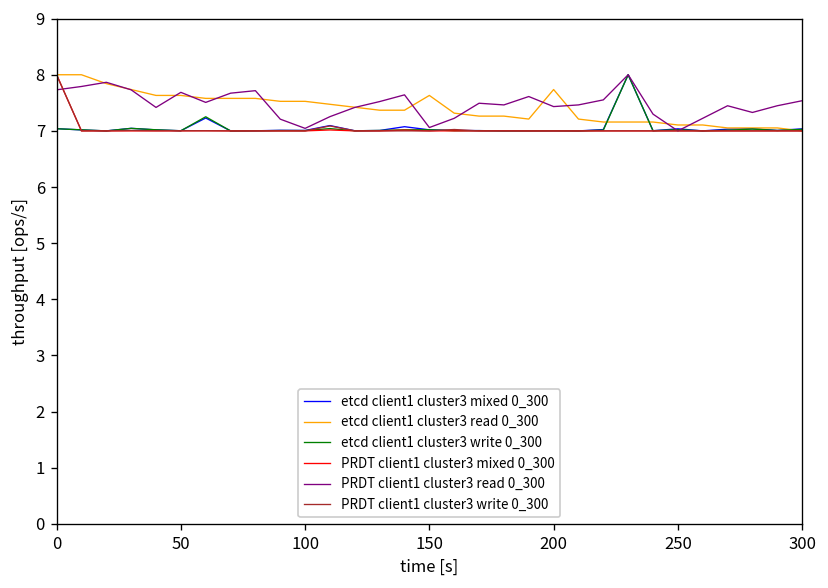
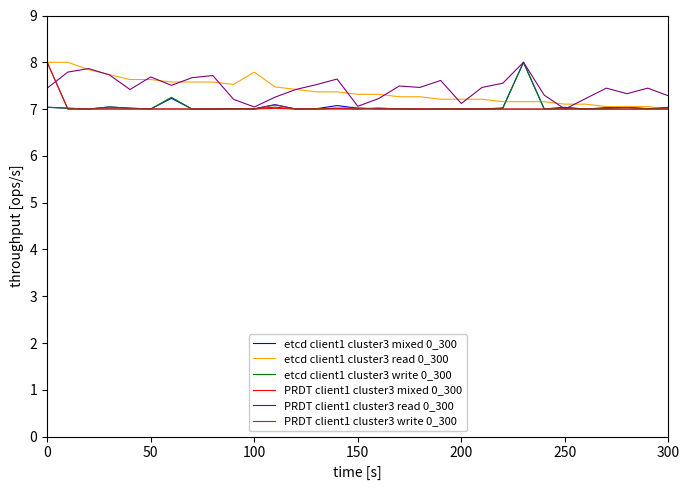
  {
    "etcd client1 cluster3 read 0_300": {
-     "100": 7.5,
-     "150": 7.6,
-     "200": 7.7,
+     "100": 7.8,
+     "150": 7.3,
+     "200": 7.2,
      "250": 7.1
    },
    "PRDT client1 cluster3 read 0_300": {
-     "0": 7.7,
-     "200": 7.4,
-     "300": 7.5
+     "0": 7.4,
+     "200": 7.1,
+     "300": 7.3
    }
  }
